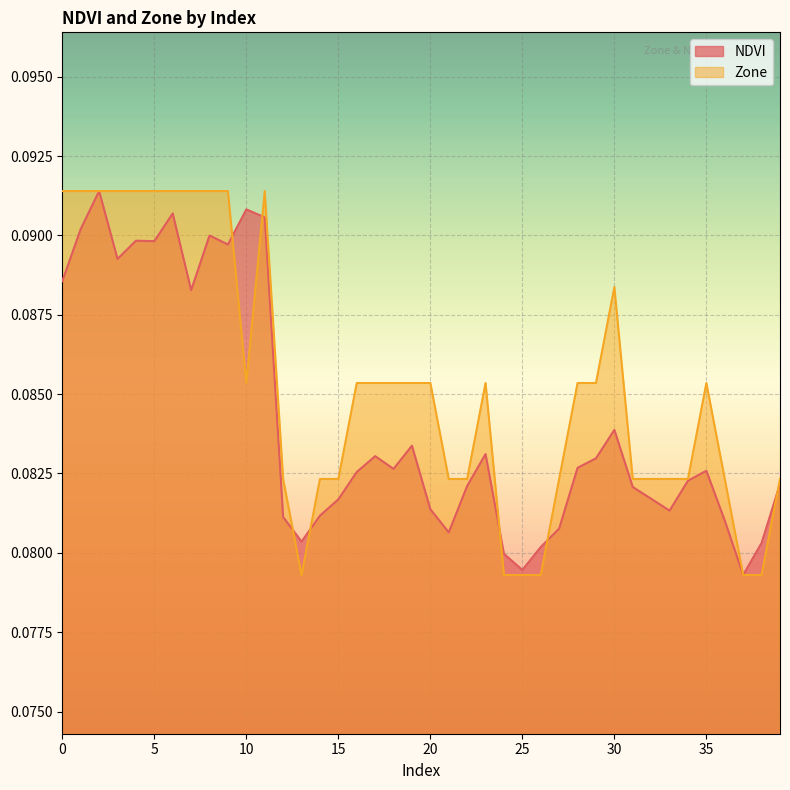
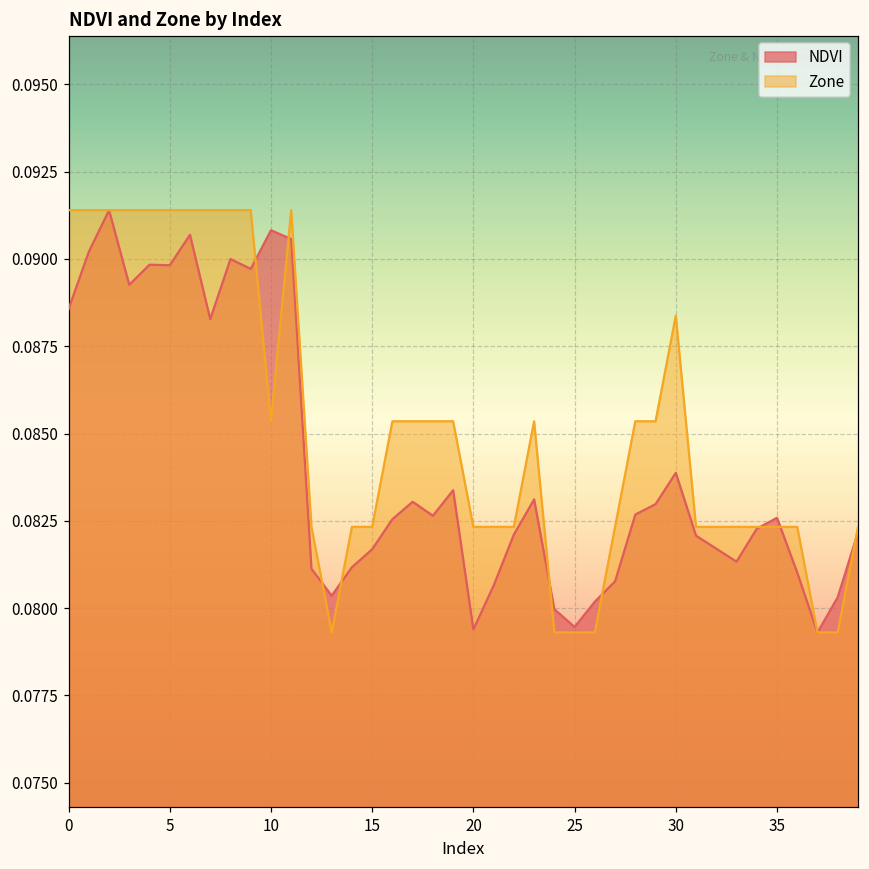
  {
    "NDVI": {
      "0": 0.0886,
      "5": 0.0898,
      "10": 0.0908,
      "15": 0.0817,
-     "20": 0.0814,
+     "20": 0.0794,
      "25": 0.0795,
      "30": 0.0839,
      "35": 0.0826
    },
    "Zone": {
      "0": 0.0914,
      "5": 0.0914,
      "10": 0.0853,
      "15": 0.0823,
-     "20": 0.0853,
+     "20": 0.0823,
      "25": 0.0793,
      "30": 0.0884,
-     "35": 0.0853
+     "35": 0.0823
    }
  }
